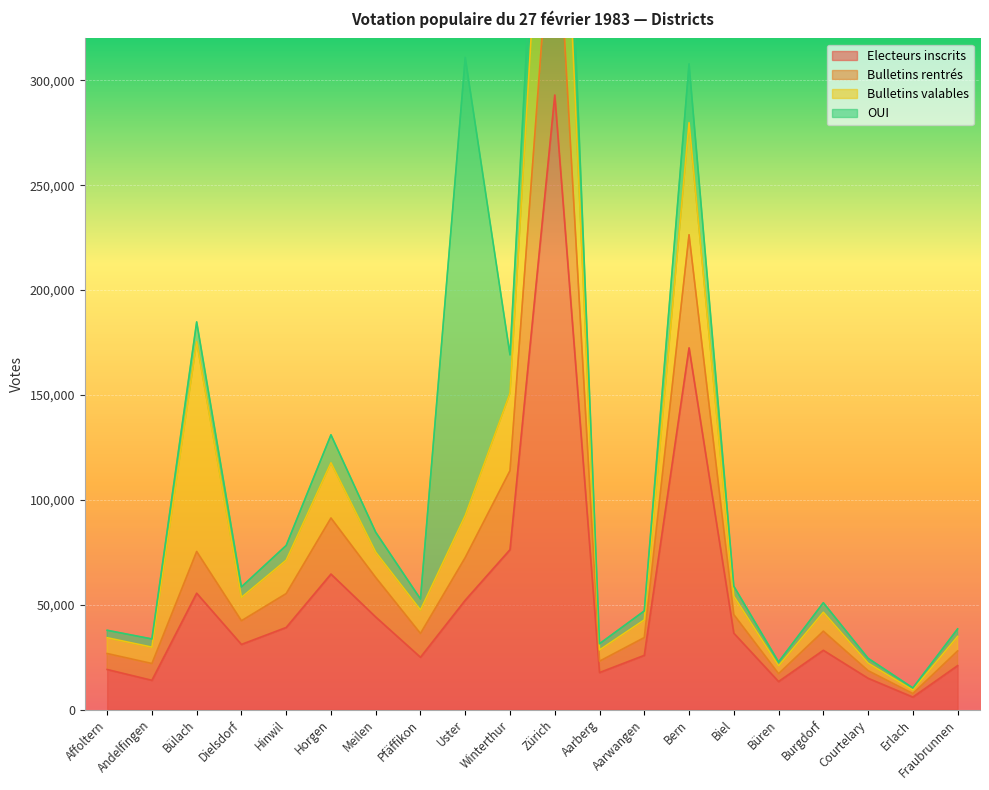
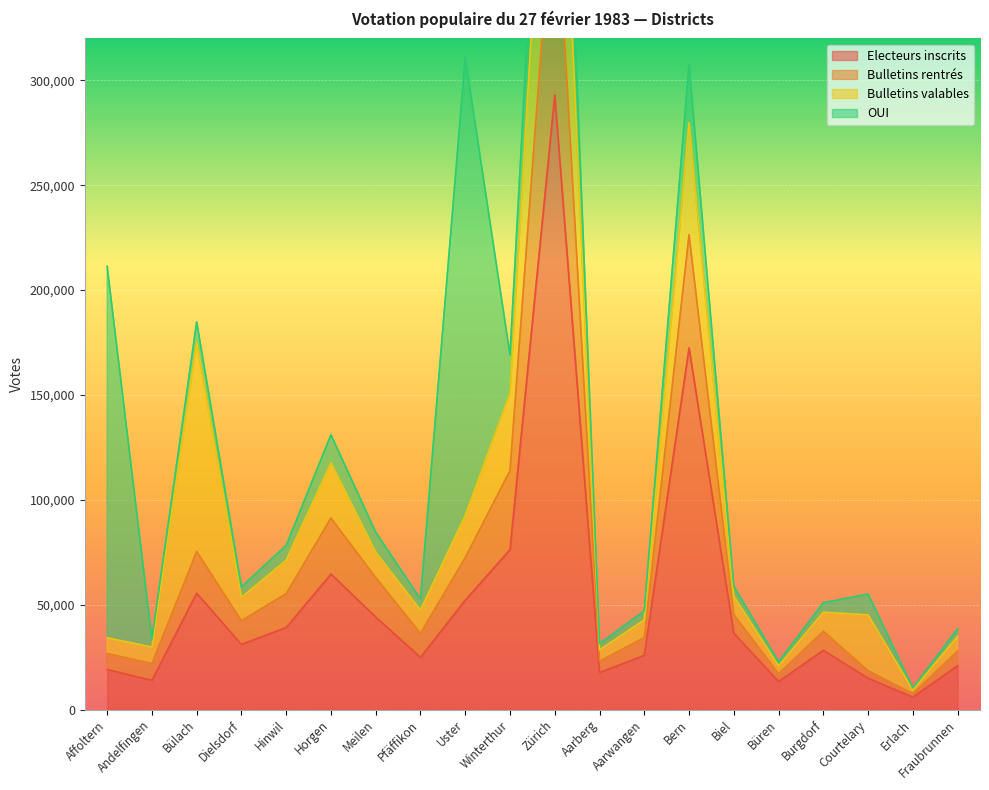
  {
    "Bulletins valables": {
      "Affoltern": "8,000",
      "Andelfingen": "8,000",
      "Bülach": "100,000",
      "Dielsdorf": "11,000",
      "Hinwil": "16,000",
      "Horgen": "26,000",
      "Meilen": "12,000",
      "Pfäffikon": "11,000",
      "Uster": "20,000",
      "Winterthur": "37,000",
      "Aarberg": "5,000",
      "Aarwangen": "8,000",
      "Bern": "53,000",
      "Biel": "9,000",
      "Büren": "4,000",
      "Burgdorf": "9,000",
-     "Courtelary": "4,000",
+     "Courtelary": "27,000",
      "Fraubrunnen": "7,000"
    },
    "OUI": {
-     "Affoltern": "4,000",
+     "Affoltern": "177,000",
      "Andelfingen": "4,000",
      "Bülach": "9,000",
      "Dielsdorf": "5,000",
      "Hinwil": "7,000",
      "Horgen": "13,000",
      "Meilen": "10,000",
      "Pfäffikon": "5,000",
      "Uster": "218,000",
      "Winterthur": "18,000",
      "Aarberg": "3,000",
      "Aarwangen": "4,000",
      "Bern": "28,000",
      "Biel": "5,000",
      "Büren": "2,000",
      "Burgdorf": "5,000",
-     "Courtelary": "2,000",
+     "Courtelary": "10,000",
      "Fraubrunnen": "4,000"
    }
  }
